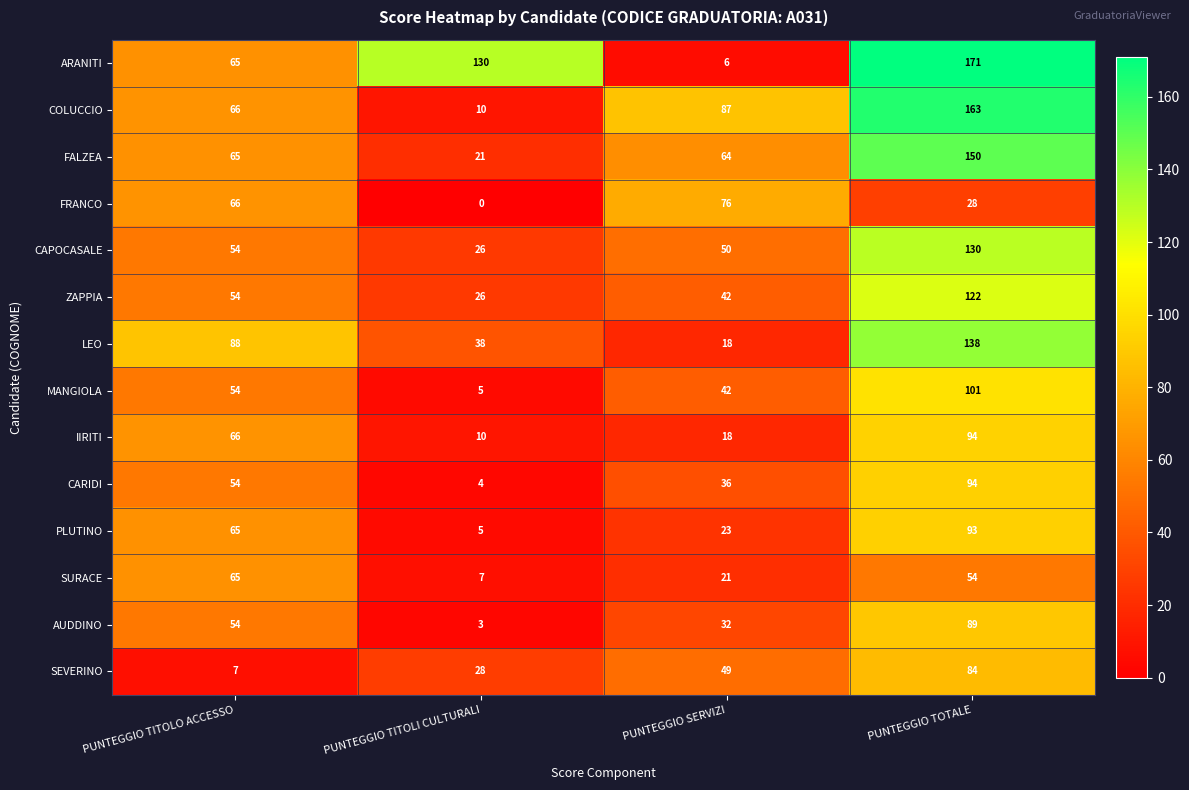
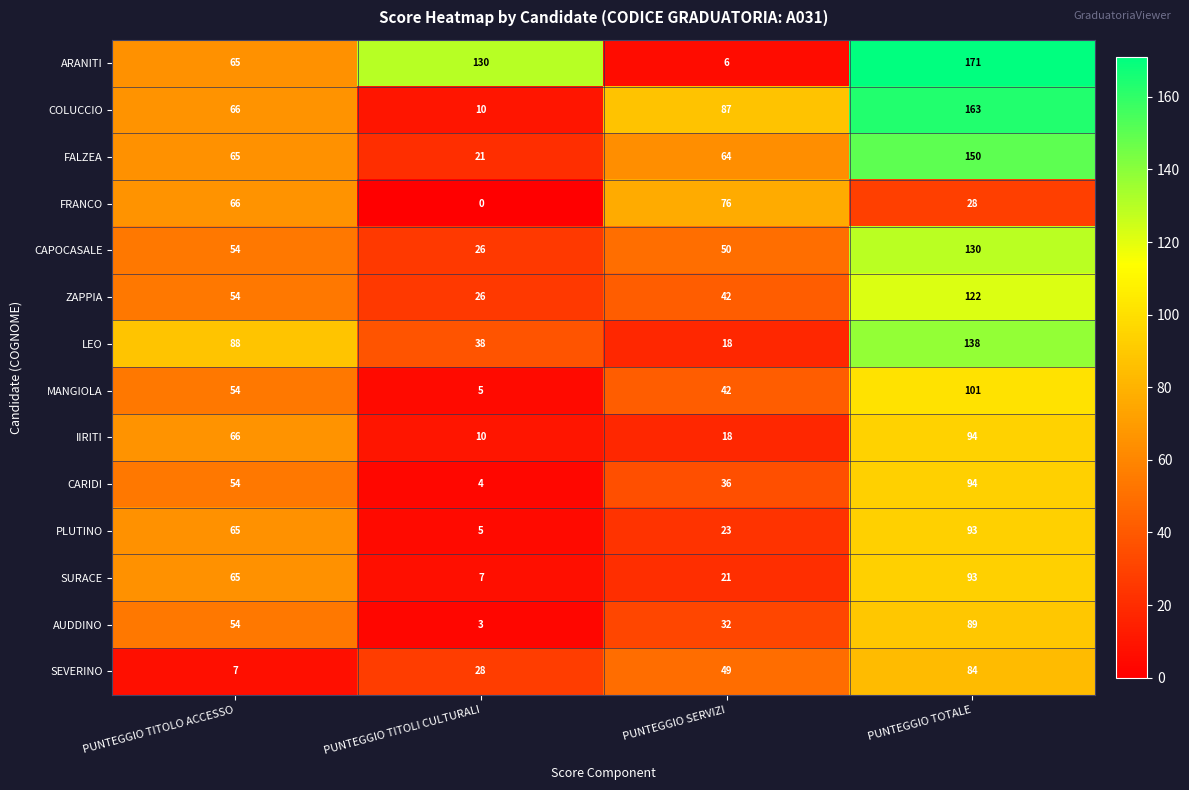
  {
    "ARANITI": {
      "PUNTEGGIO TITOLO ACCESSO": 65,
      "PUNTEGGIO TITOLI CULTURALI": 130,
      "PUNTEGGIO SERVIZI": 6,
      "PUNTEGGIO TOTALE": 171
    },
    "COLUCCIO": {
      "PUNTEGGIO TITOLO ACCESSO": 66,
      "PUNTEGGIO TITOLI CULTURALI": 10,
      "PUNTEGGIO SERVIZI": 87,
      "PUNTEGGIO TOTALE": 163
    },
    "FALZEA": {
      "PUNTEGGIO TITOLO ACCESSO": 65,
      "PUNTEGGIO TITOLI CULTURALI": 21,
      "PUNTEGGIO SERVIZI": 64,
      "PUNTEGGIO TOTALE": 150
    },
    "FRANCO": {
      "PUNTEGGIO TITOLO ACCESSO": 66,
      "PUNTEGGIO TITOLI CULTURALI": 0,
      "PUNTEGGIO SERVIZI": 76,
      "PUNTEGGIO TOTALE": 28
    },
    "CAPOCASALE": {
      "PUNTEGGIO TITOLO ACCESSO": 54,
      "PUNTEGGIO TITOLI CULTURALI": 26,
      "PUNTEGGIO SERVIZI": 50,
      "PUNTEGGIO TOTALE": 130
    },
    "ZAPPIA": {
      "PUNTEGGIO TITOLO ACCESSO": 54,
      "PUNTEGGIO TITOLI CULTURALI": 26,
      "PUNTEGGIO SERVIZI": 42,
      "PUNTEGGIO TOTALE": 122
    },
    "LEO": {
      "PUNTEGGIO TITOLO ACCESSO": 88,
      "PUNTEGGIO TITOLI CULTURALI": 38,
      "PUNTEGGIO SERVIZI": 18,
      "PUNTEGGIO TOTALE": 138
    },
    "MANGIOLA": {
      "PUNTEGGIO TITOLO ACCESSO": 54,
      "PUNTEGGIO TITOLI CULTURALI": 5,
      "PUNTEGGIO SERVIZI": 42,
      "PUNTEGGIO TOTALE": 101
    },
    "IIRITI": {
      "PUNTEGGIO TITOLO ACCESSO": 66,
      "PUNTEGGIO TITOLI CULTURALI": 10,
      "PUNTEGGIO SERVIZI": 18,
      "PUNTEGGIO TOTALE": 94
    },
    "CARIDI": {
      "PUNTEGGIO TITOLO ACCESSO": 54,
      "PUNTEGGIO TITOLI CULTURALI": 4,
      "PUNTEGGIO SERVIZI": 36,
      "PUNTEGGIO TOTALE": 94
    },
    "PLUTINO": {
      "PUNTEGGIO TITOLO ACCESSO": 65,
      "PUNTEGGIO TITOLI CULTURALI": 5,
      "PUNTEGGIO SERVIZI": 23,
      "PUNTEGGIO TOTALE": 93
    },
    "SURACE": {
      "PUNTEGGIO TITOLO ACCESSO": 65,
      "PUNTEGGIO TITOLI CULTURALI": 7,
      "PUNTEGGIO SERVIZI": 21,
-     "PUNTEGGIO TOTALE": 54
+     "PUNTEGGIO TOTALE": 93
    },
    "AUDDINO": {
      "PUNTEGGIO TITOLO ACCESSO": 54,
      "PUNTEGGIO TITOLI CULTURALI": 3,
      "PUNTEGGIO SERVIZI": 32,
      "PUNTEGGIO TOTALE": 89
    },
    "SEVERINO": {
      "PUNTEGGIO TITOLO ACCESSO": 7,
      "PUNTEGGIO TITOLI CULTURALI": 28,
      "PUNTEGGIO SERVIZI": 49,
      "PUNTEGGIO TOTALE": 84
    }
  }
